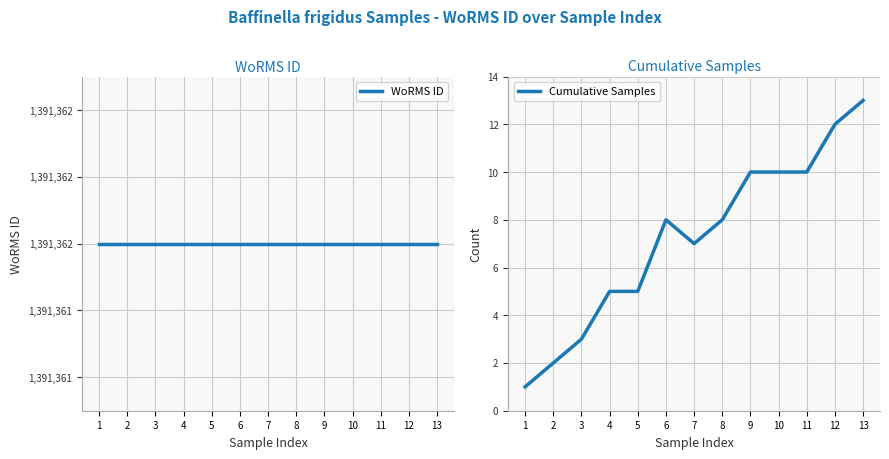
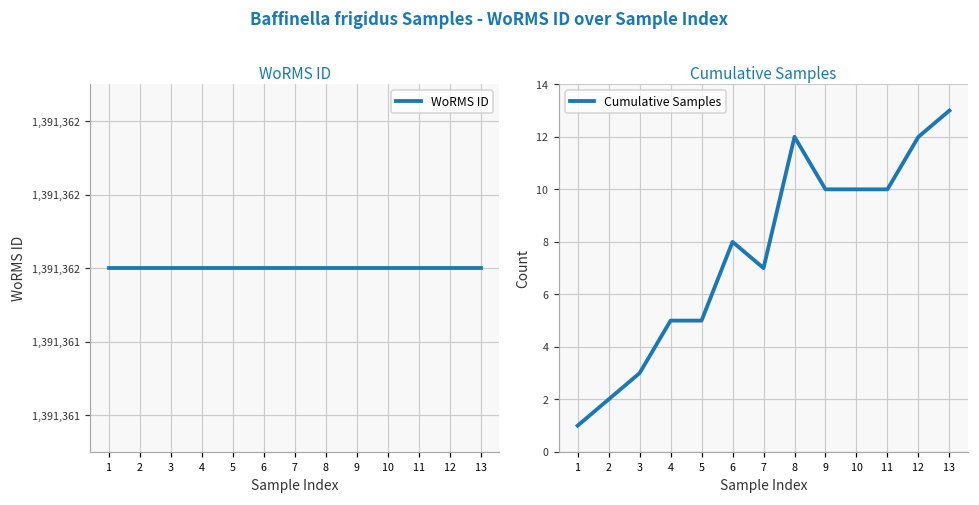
  {
    "Cumulative Samples": {
      "1": 1,
      "2": 2,
      "3": 3,
      "4": 5,
      "5": 5,
      "6": 8,
      "7": 7,
-     "8": 8,
+     "8": 12,
      "9": 10,
      "10": 10,
      "11": 10,
      "12": 12,
      "13": 13
    }
  }
